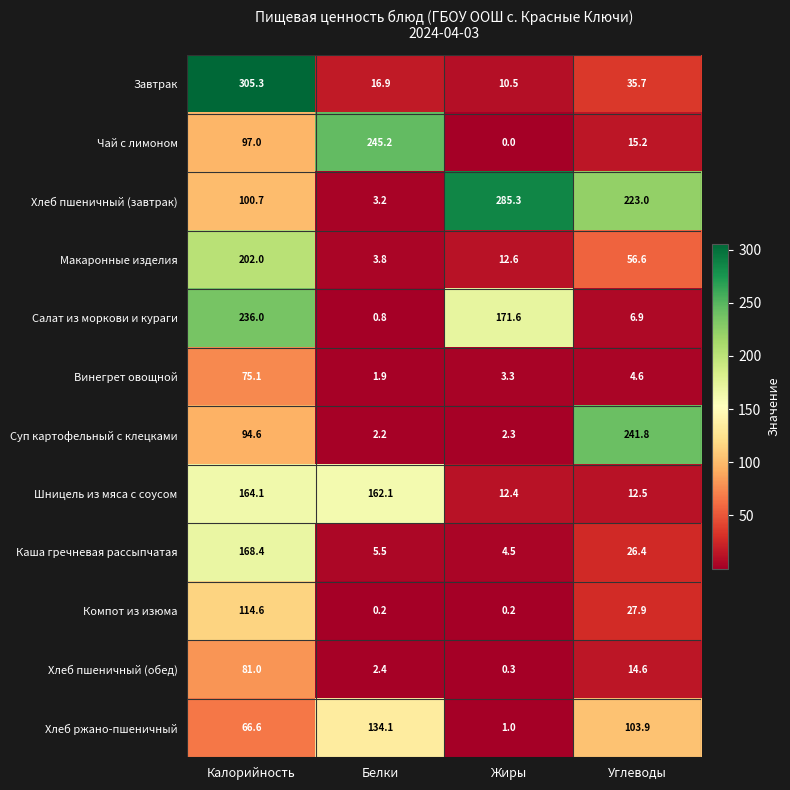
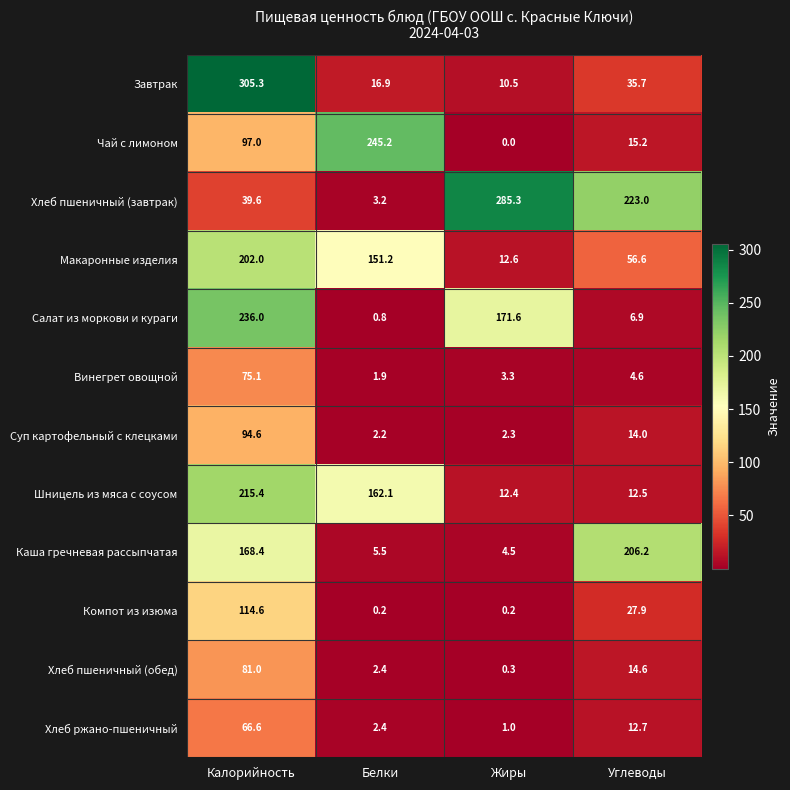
  {
    "Завтрак": {
      "Калорийность": 305.3,
      "Белки": 16.9,
      "Жиры": 10.5,
      "Углеводы": 35.7
    },
    "Чай с лимоном": {
      "Калорийность": 97.0,
      "Белки": 245.2,
      "Жиры": 0.0,
      "Углеводы": 15.2
    },
    "Хлеб пшеничный (завтрак)": {
-     "Калорийность": 100.7,
+     "Калорийность": 39.6,
      "Белки": 3.2,
      "Жиры": 285.3,
      "Углеводы": 223.0
    },
    "Макаронные изделия": {
      "Калорийность": 202.0,
-     "Белки": 3.8,
+     "Белки": 151.2,
      "Жиры": 12.6,
      "Углеводы": 56.6
    },
    "Салат из моркови и кураги": {
      "Калорийность": 236.0,
      "Белки": 0.8,
      "Жиры": 171.6,
      "Углеводы": 6.9
    },
    "Винегрет овощной": {
      "Калорийность": 75.1,
      "Белки": 1.9,
      "Жиры": 3.3,
      "Углеводы": 4.6
    },
    "Суп картофельный с клецками": {
      "Калорийность": 94.6,
      "Белки": 2.2,
      "Жиры": 2.3,
-     "Углеводы": 241.8
+     "Углеводы": 14.0
    },
    "Шницель из мяса с соусом": {
-     "Калорийность": 164.1,
+     "Калорийность": 215.4,
      "Белки": 162.1,
      "Жиры": 12.4,
      "Углеводы": 12.5
    },
    "Каша гречневая рассыпчатая": {
      "Калорийность": 168.4,
      "Белки": 5.5,
      "Жиры": 4.5,
-     "Углеводы": 26.4
+     "Углеводы": 206.2
    },
    "Компот из изюма": {
      "Калорийность": 114.6,
      "Белки": 0.2,
      "Жиры": 0.2,
      "Углеводы": 27.9
    },
    "Хлеб пшеничный (обед)": {
      "Калорийность": 81.0,
      "Белки": 2.4,
      "Жиры": 0.3,
      "Углеводы": 14.6
    },
    "Хлеб ржано-пшеничный": {
      "Калорийность": 66.6,
-     "Белки": 134.1,
+     "Белки": 2.4,
      "Жиры": 1.0,
-     "Углеводы": 103.9
+     "Углеводы": 12.7
    }
  }
